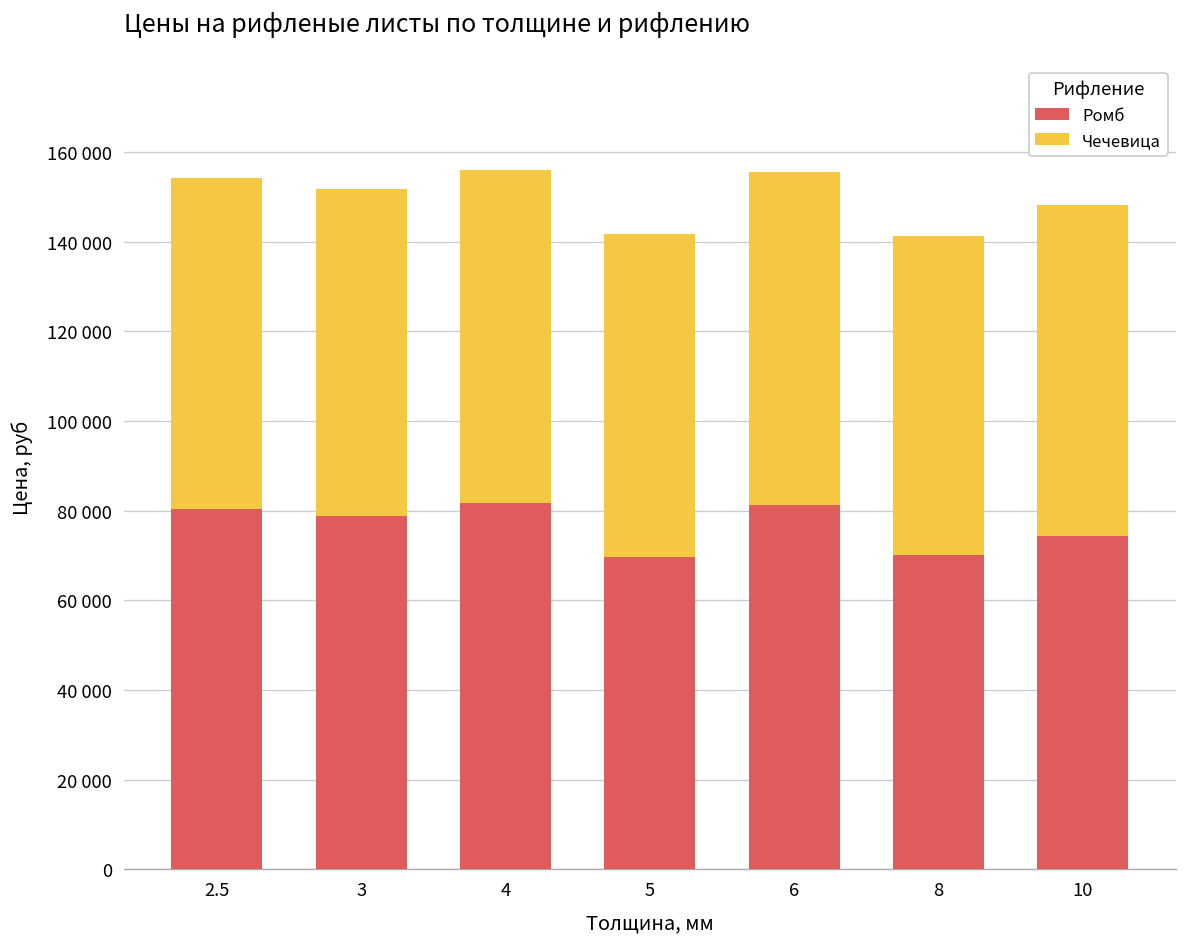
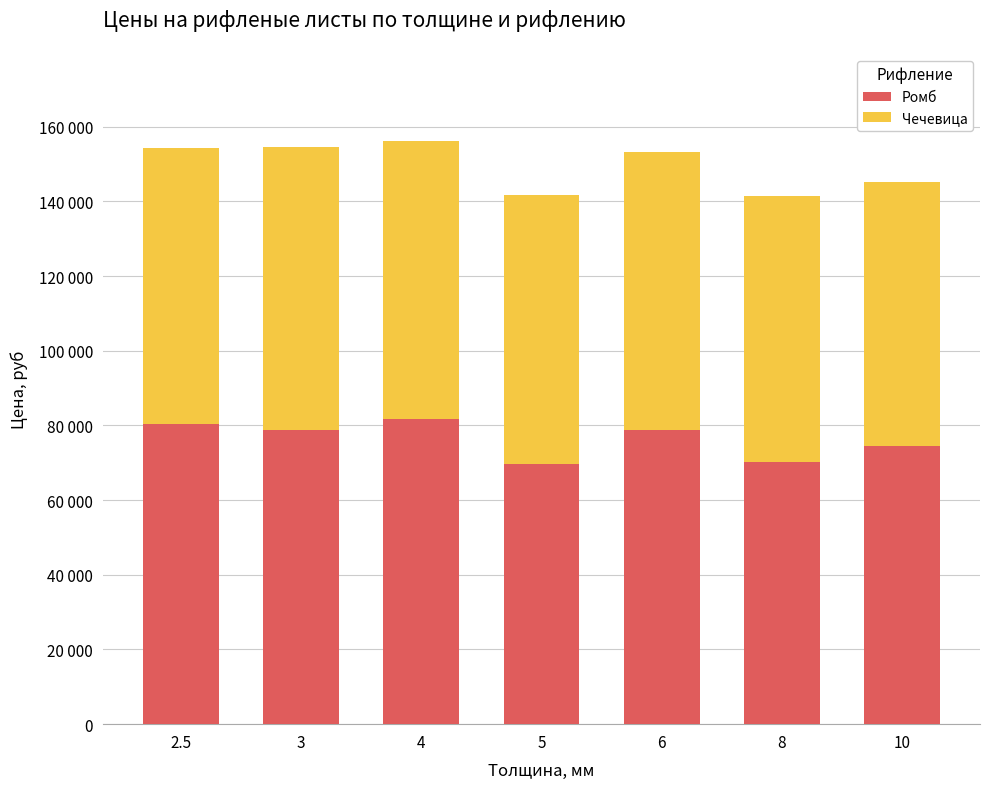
  {
    "Ромб": {
      "2.5": 80000,
      "3": 79000,
      "4": 82000,
      "5": 70000,
-     "6": 81000,
+     "6": 79000,
      "8": 70000,
      "10": 74000
    },
    "Чечевица": {
      "2.5": 74000,
-     "3": 73000,
+     "3": 76000,
      "4": 74000,
      "5": 72000,
      "6": 74000,
      "8": 71000,
-     "10": 74000
+     "10": 71000
    }
  }
